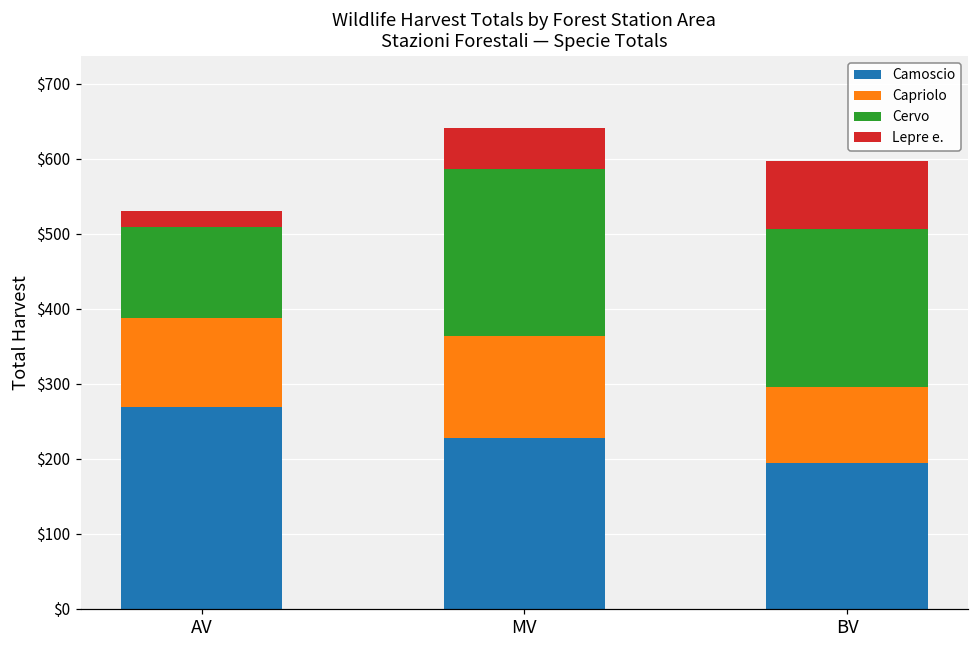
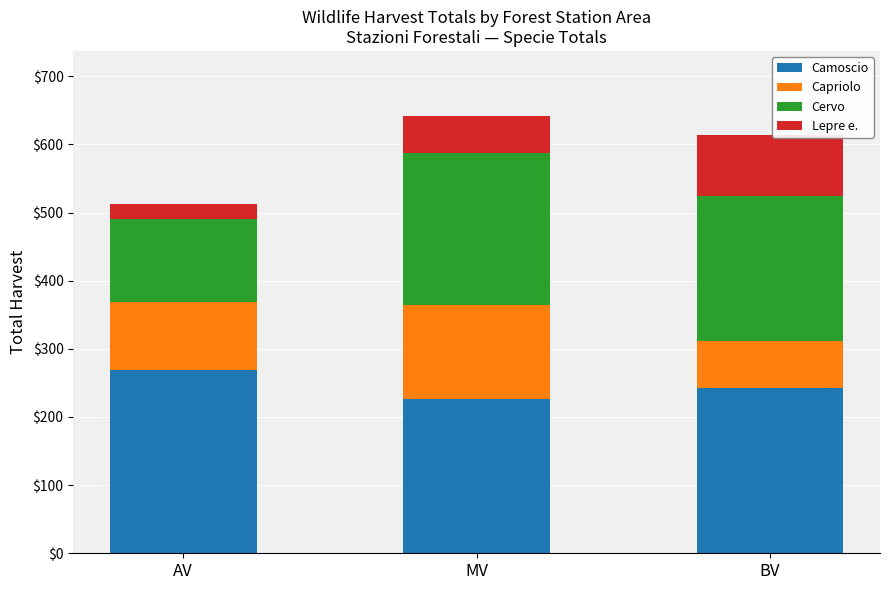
  {
    "Camoscio": {
      "AV": "$270",
      "MV": "$230",
-     "BV": "$190"
+     "BV": "$240"
    },
    "Capriolo": {
-     "AV": "$120",
+     "AV": "$100",
      "MV": "$140",
-     "BV": "$100"
+     "BV": "$70"
    },
    "Cervo": {
      "AV": "$120",
      "MV": "$220",
      "BV": "$210"
    },
    "Lepre e.": {
      "AV": "$20",
      "MV": "$50",
      "BV": "$90"
    }
  }
